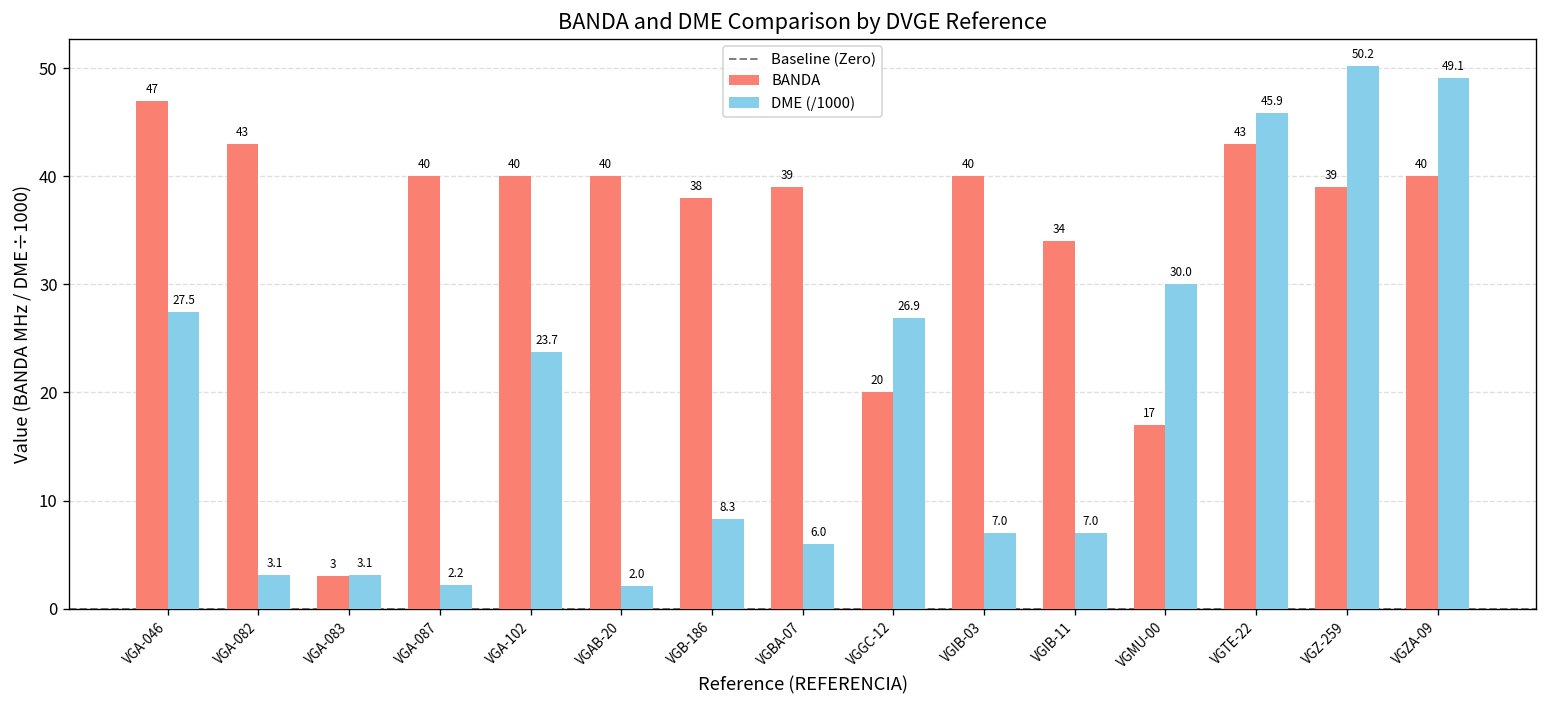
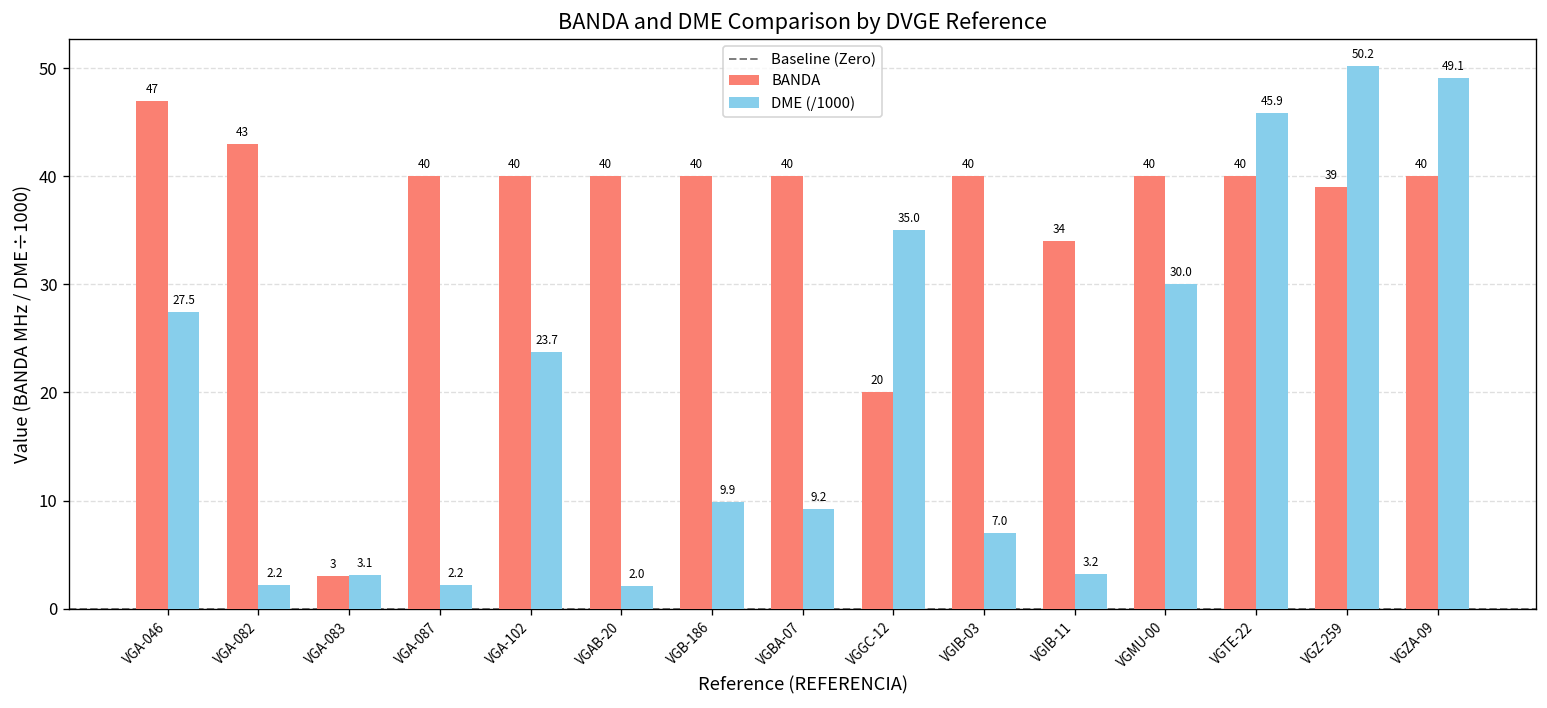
  {
    "BANDA": {
      "VGA-046": 47,
      "VGA-082": 43,
      "VGA-083": 3,
      "VGA-087": 40,
      "VGA-102": 40,
      "VGAB-20": 40,
-     "VGB-186": 38,
-     "VGBA-07": 39,
+     "VGB-186": 40,
+     "VGBA-07": 40,
      "VGGC-12": 20,
      "VGIB-03": 40,
      "VGIB-11": 34,
-     "VGMU-00": 17,
-     "VGTE-22": 43,
+     "VGMU-00": 40,
+     "VGTE-22": 40,
      "VGZ-259": 39,
      "VGZA-09": 40
    },
    "DME (/1000)": {
      "VGA-046": 27.5,
-     "VGA-082": 3.1,
+     "VGA-082": 2.2,
      "VGA-083": 3.1,
      "VGA-087": 2.2,
      "VGA-102": 23.7,
      "VGAB-20": 2.0,
-     "VGB-186": 8.3,
-     "VGBA-07": 6.0,
-     "VGGC-12": 26.9,
+     "VGB-186": 9.9,
+     "VGBA-07": 9.2,
+     "VGGC-12": 35.0,
      "VGIB-03": 7.0,
-     "VGIB-11": 7.0,
+     "VGIB-11": 3.2,
      "VGMU-00": 30.0,
      "VGTE-22": 45.9,
      "VGZ-259": 50.2,
      "VGZA-09": 49.1
    }
  }
